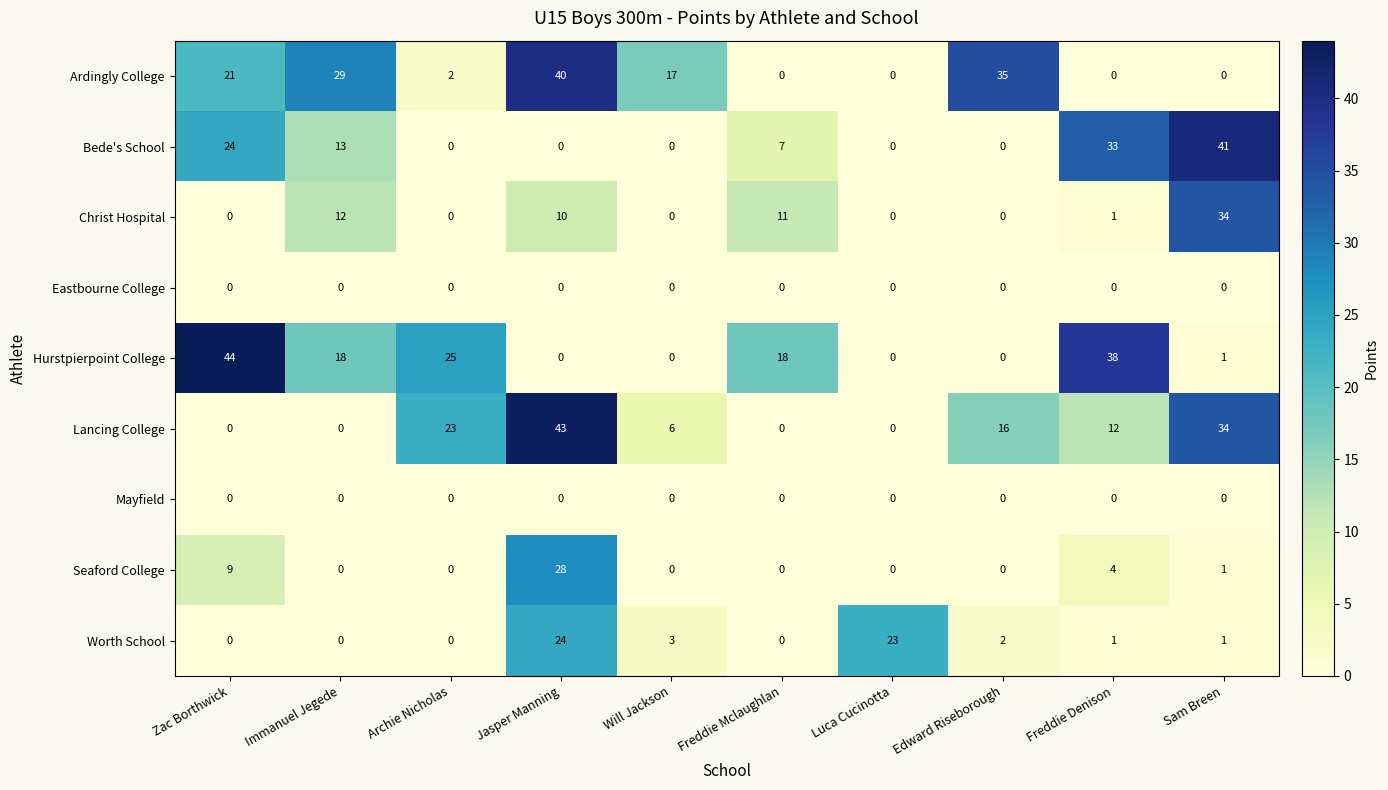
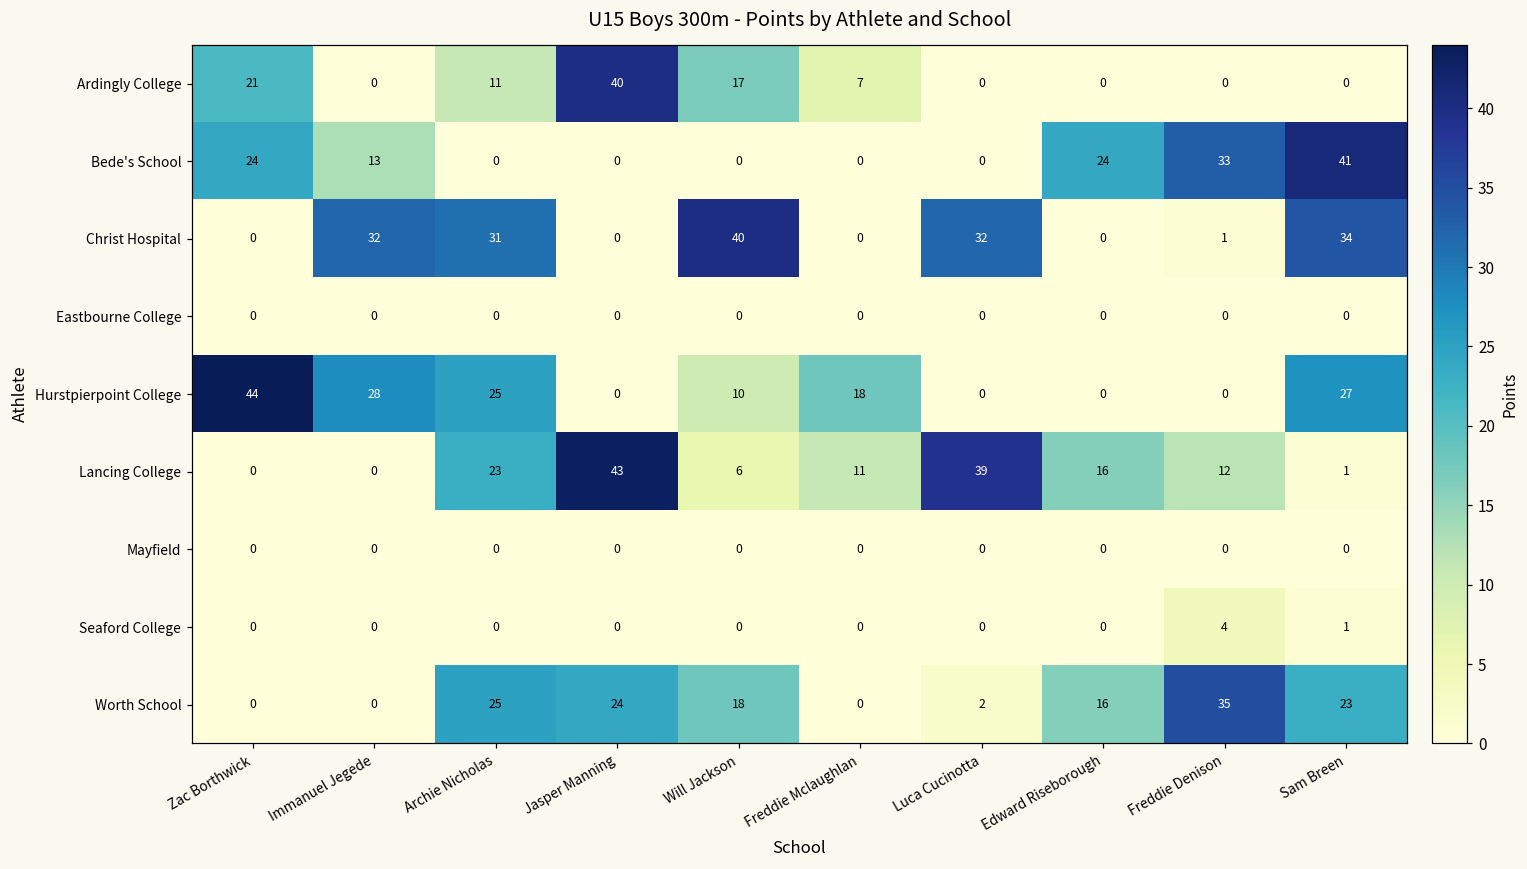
  {
    "Ardingly College": {
      "Zac Borthwick": 21,
-     "Immanuel Jegede": 29,
-     "Archie Nicholas": 2,
+     "Immanuel Jegede": 0,
+     "Archie Nicholas": 11,
      "Jasper Manning": 40,
      "Will Jackson": 17,
-     "Freddie Mclaughlan": 0,
+     "Freddie Mclaughlan": 7,
      "Luca Cucinotta": 0,
-     "Edward Riseborough": 35,
+     "Edward Riseborough": 0,
      "Freddie Denison": 0,
      "Sam Breen": 0
    },
    "Bede's School": {
      "Zac Borthwick": 24,
      "Immanuel Jegede": 13,
      "Archie Nicholas": 0,
      "Jasper Manning": 0,
      "Will Jackson": 0,
-     "Freddie Mclaughlan": 7,
+     "Freddie Mclaughlan": 0,
      "Luca Cucinotta": 0,
-     "Edward Riseborough": 0,
+     "Edward Riseborough": 24,
      "Freddie Denison": 33,
      "Sam Breen": 41
    },
    "Christ Hospital": {
      "Zac Borthwick": 0,
-     "Immanuel Jegede": 12,
-     "Archie Nicholas": 0,
-     "Jasper Manning": 10,
-     "Will Jackson": 0,
-     "Freddie Mclaughlan": 11,
-     "Luca Cucinotta": 0,
+     "Immanuel Jegede": 32,
+     "Archie Nicholas": 31,
+     "Jasper Manning": 0,
+     "Will Jackson": 40,
+     "Freddie Mclaughlan": 0,
+     "Luca Cucinotta": 32,
      "Edward Riseborough": 0,
      "Freddie Denison": 1,
      "Sam Breen": 34
    },
    "Eastbourne College": {
      "Zac Borthwick": 0,
      "Immanuel Jegede": 0,
      "Archie Nicholas": 0,
      "Jasper Manning": 0,
      "Will Jackson": 0,
      "Freddie Mclaughlan": 0,
      "Luca Cucinotta": 0,
      "Edward Riseborough": 0,
      "Freddie Denison": 0,
      "Sam Breen": 0
    },
    "Hurstpierpoint College": {
      "Zac Borthwick": 44,
-     "Immanuel Jegede": 18,
+     "Immanuel Jegede": 28,
      "Archie Nicholas": 25,
      "Jasper Manning": 0,
-     "Will Jackson": 0,
+     "Will Jackson": 10,
      "Freddie Mclaughlan": 18,
      "Luca Cucinotta": 0,
      "Edward Riseborough": 0,
-     "Freddie Denison": 38,
-     "Sam Breen": 1
+     "Freddie Denison": 0,
+     "Sam Breen": 27
    },
    "Lancing College": {
      "Zac Borthwick": 0,
      "Immanuel Jegede": 0,
      "Archie Nicholas": 23,
      "Jasper Manning": 43,
      "Will Jackson": 6,
-     "Freddie Mclaughlan": 0,
-     "Luca Cucinotta": 0,
+     "Freddie Mclaughlan": 11,
+     "Luca Cucinotta": 39,
      "Edward Riseborough": 16,
      "Freddie Denison": 12,
-     "Sam Breen": 34
+     "Sam Breen": 1
    },
    "Mayfield": {
      "Zac Borthwick": 0,
      "Immanuel Jegede": 0,
      "Archie Nicholas": 0,
      "Jasper Manning": 0,
      "Will Jackson": 0,
      "Freddie Mclaughlan": 0,
      "Luca Cucinotta": 0,
      "Edward Riseborough": 0,
      "Freddie Denison": 0,
      "Sam Breen": 0
    },
    "Seaford College": {
-     "Zac Borthwick": 9,
+     "Zac Borthwick": 0,
      "Immanuel Jegede": 0,
      "Archie Nicholas": 0,
-     "Jasper Manning": 28,
+     "Jasper Manning": 0,
      "Will Jackson": 0,
      "Freddie Mclaughlan": 0,
      "Luca Cucinotta": 0,
      "Edward Riseborough": 0,
      "Freddie Denison": 4,
      "Sam Breen": 1
    },
    "Worth School": {
      "Zac Borthwick": 0,
      "Immanuel Jegede": 0,
-     "Archie Nicholas": 0,
+     "Archie Nicholas": 25,
      "Jasper Manning": 24,
-     "Will Jackson": 3,
+     "Will Jackson": 18,
      "Freddie Mclaughlan": 0,
-     "Luca Cucinotta": 23,
-     "Edward Riseborough": 2,
-     "Freddie Denison": 1,
-     "Sam Breen": 1
+     "Luca Cucinotta": 2,
+     "Edward Riseborough": 16,
+     "Freddie Denison": 35,
+     "Sam Breen": 23
    }
  }
